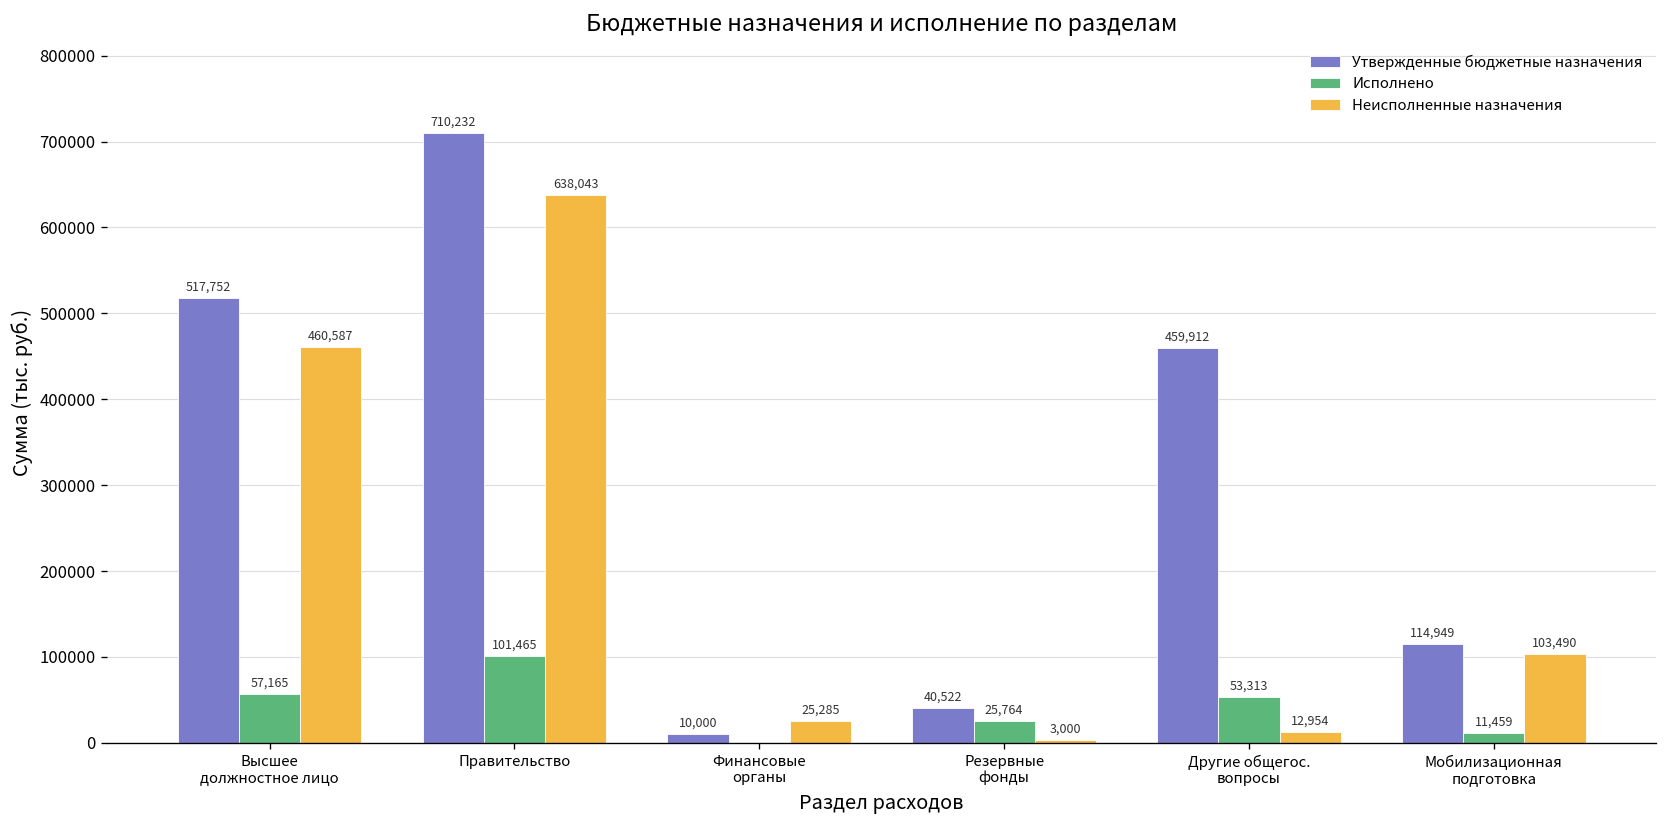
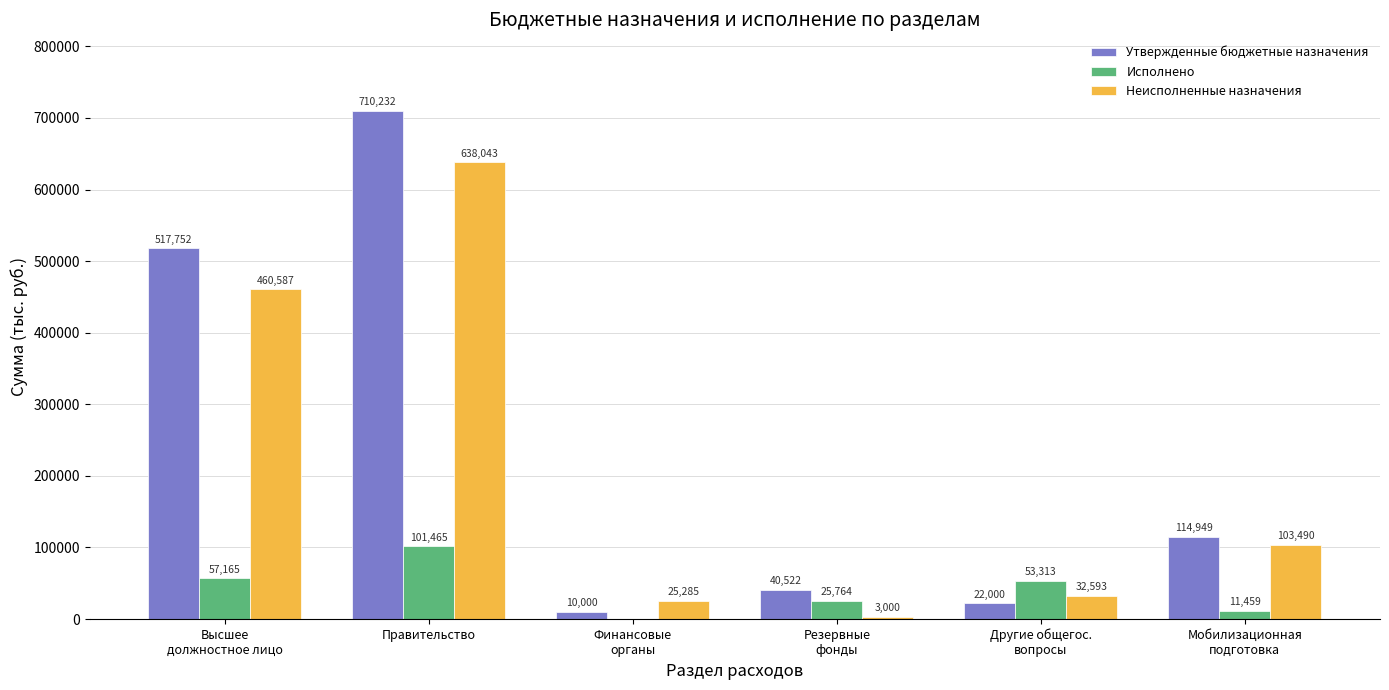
  {
    "Утвержденные бюджетные назначения": {
      "Высшее должностное лицо": "517,752",
      "Правительство": "710,232",
      "Финансовые органы": "10,000",
      "Резервные фонды": "40,522",
-     "Другие общегос. вопросы": "459,912",
+     "Другие общегос. вопросы": "22,000",
      "Мобилизационная подготовка": "114,949"
    },
    "Исполнено": {
      "Высшее должностное лицо": "57,165",
      "Правительство": "101,465",
      "Резервные фонды": "25,764",
      "Другие общегос. вопросы": "53,313",
      "Мобилизационная подготовка": "11,459"
    },
    "Неисполненные назначения": {
      "Высшее должностное лицо": "460,587",
      "Правительство": "638,043",
      "Финансовые органы": "25,285",
      "Резервные фонды": "3,000",
-     "Другие общегос. вопросы": "12,954",
+     "Другие общегос. вопросы": "32,593",
      "Мобилизационная подготовка": "103,490"
    }
  }
